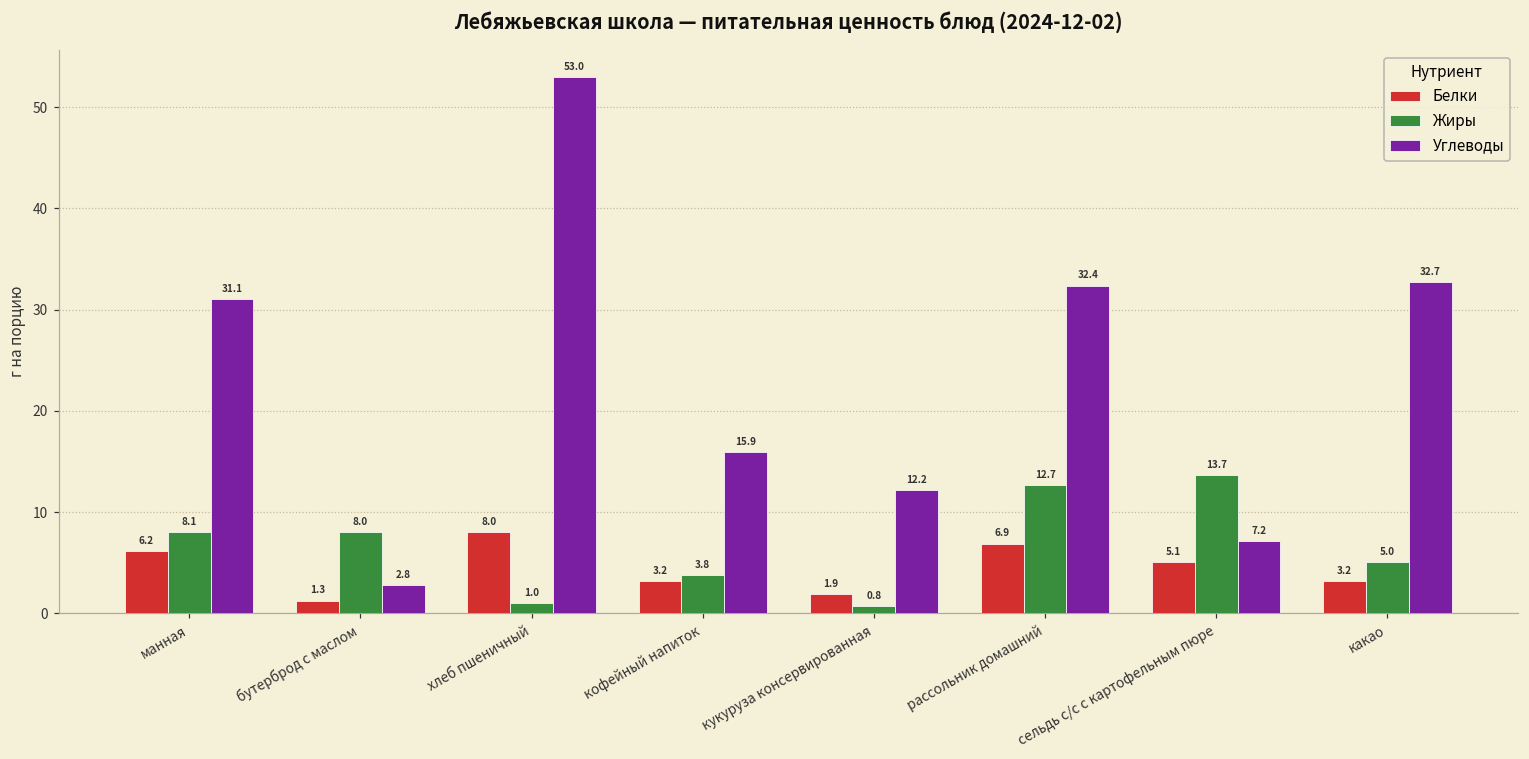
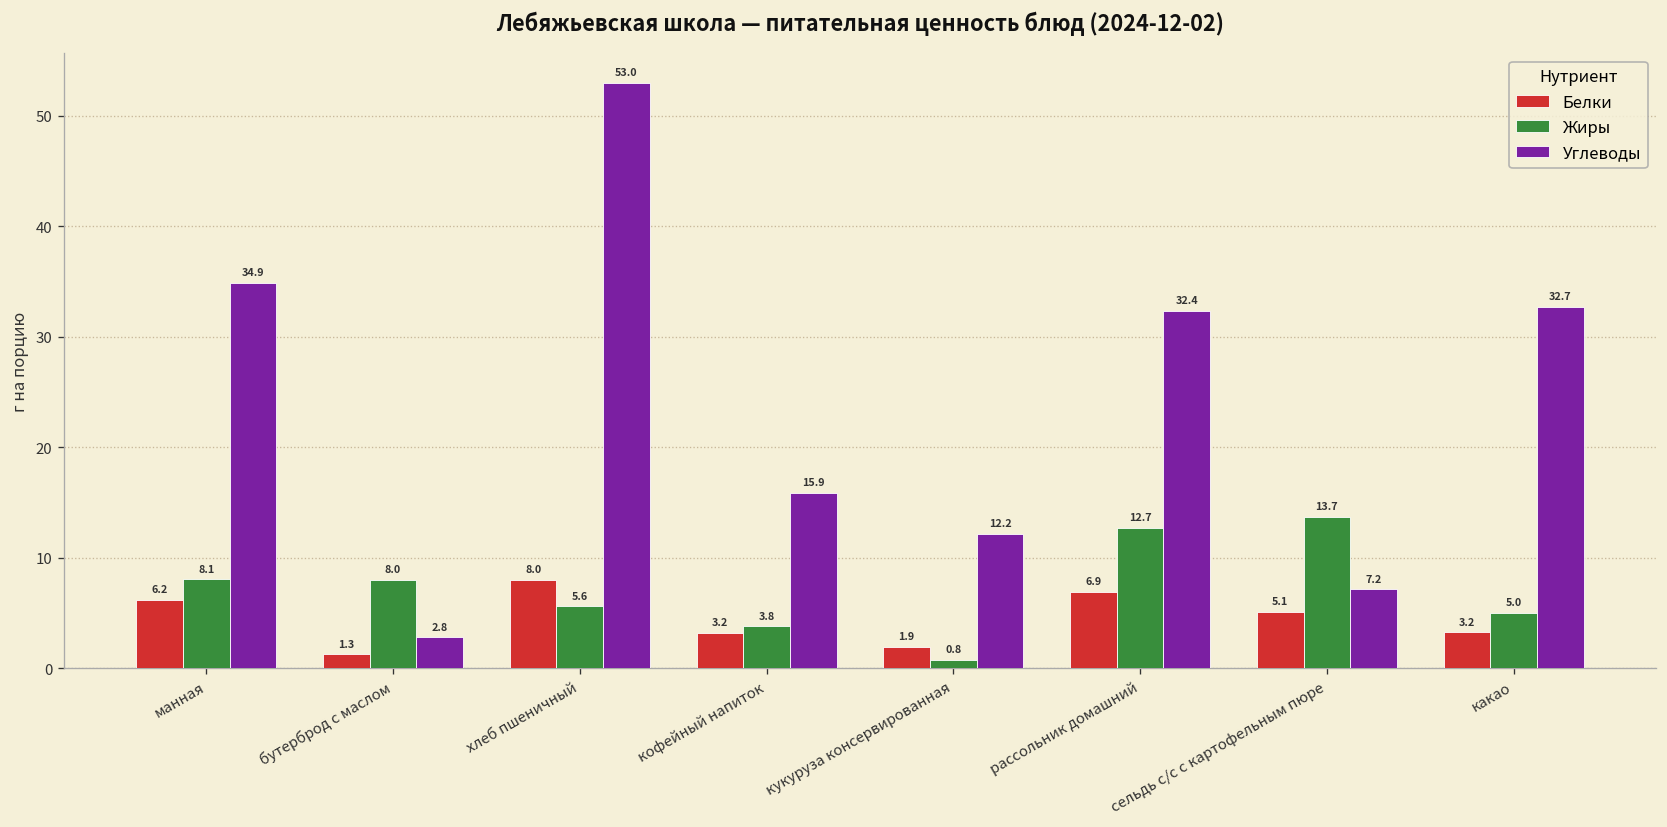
  {
    "Белки": {
      "манная": 6.2,
      "бутерброд с маслом": 1.3,
      "хлеб пшеничный": 8.0,
      "кофейный напиток": 3.2,
      "кукуруза консервированная": 1.9,
      "рассольник домашний": 6.9,
      "сельдь с/с с картофельным пюре": 5.1,
      "какао": 3.2
    },
    "Жиры": {
      "манная": 8.1,
      "бутерброд с маслом": 8.0,
-     "хлеб пшеничный": 1.0,
+     "хлеб пшеничный": 5.6,
      "кофейный напиток": 3.8,
      "кукуруза консервированная": 0.8,
      "рассольник домашний": 12.7,
      "сельдь с/с с картофельным пюре": 13.7,
      "какао": 5.0
    },
    "Углеводы": {
-     "манная": 31.1,
+     "манная": 34.9,
      "бутерброд с маслом": 2.8,
      "хлеб пшеничный": 53.0,
      "кофейный напиток": 15.9,
      "кукуруза консервированная": 12.2,
      "рассольник домашний": 32.4,
      "сельдь с/с с картофельным пюре": 7.2,
      "какао": 32.7
    }
  }
